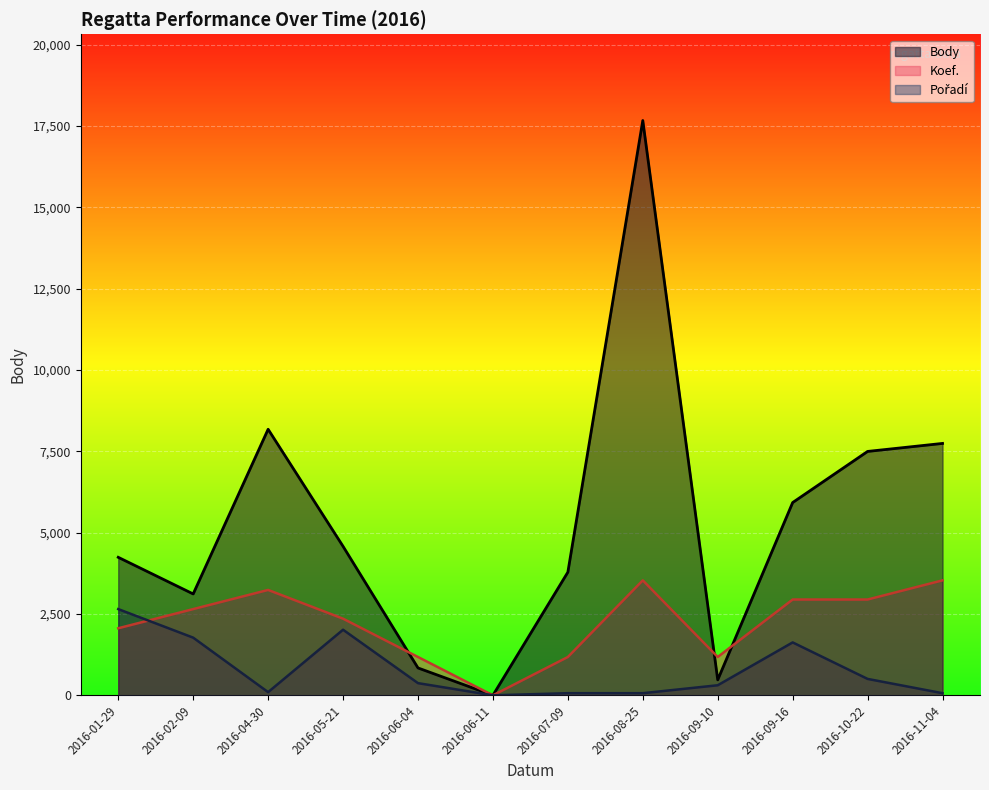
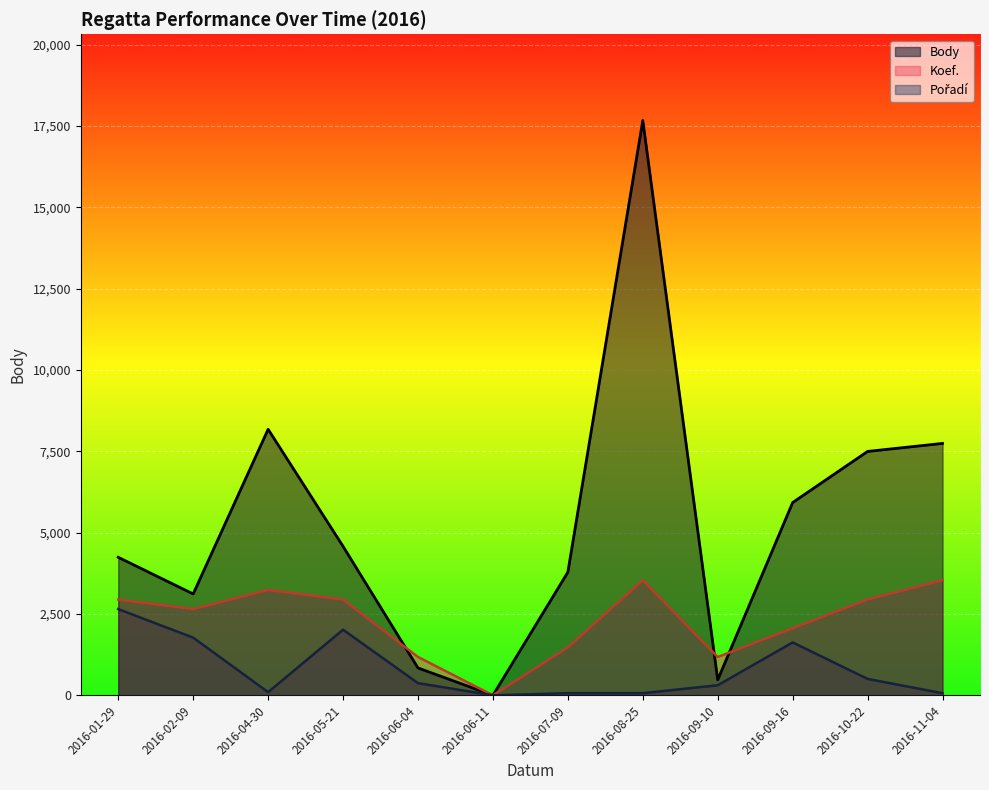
  {
    "Koef.": {
-     "2016-01-29": "2,100",
+     "2016-01-29": "2,900",
      "2016-02-09": "2,600",
      "2016-04-30": "3,200",
-     "2016-05-21": "2,400",
+     "2016-05-21": "2,900",
      "2016-06-04": "1,200",
-     "2016-07-09": "1,200",
+     "2016-07-09": "1,500",
      "2016-08-25": "3,500",
      "2016-09-10": "1,200",
-     "2016-09-16": "2,900",
+     "2016-09-16": "2,100",
      "2016-10-22": "2,900",
      "2016-11-04": "3,500"
    }
  }
